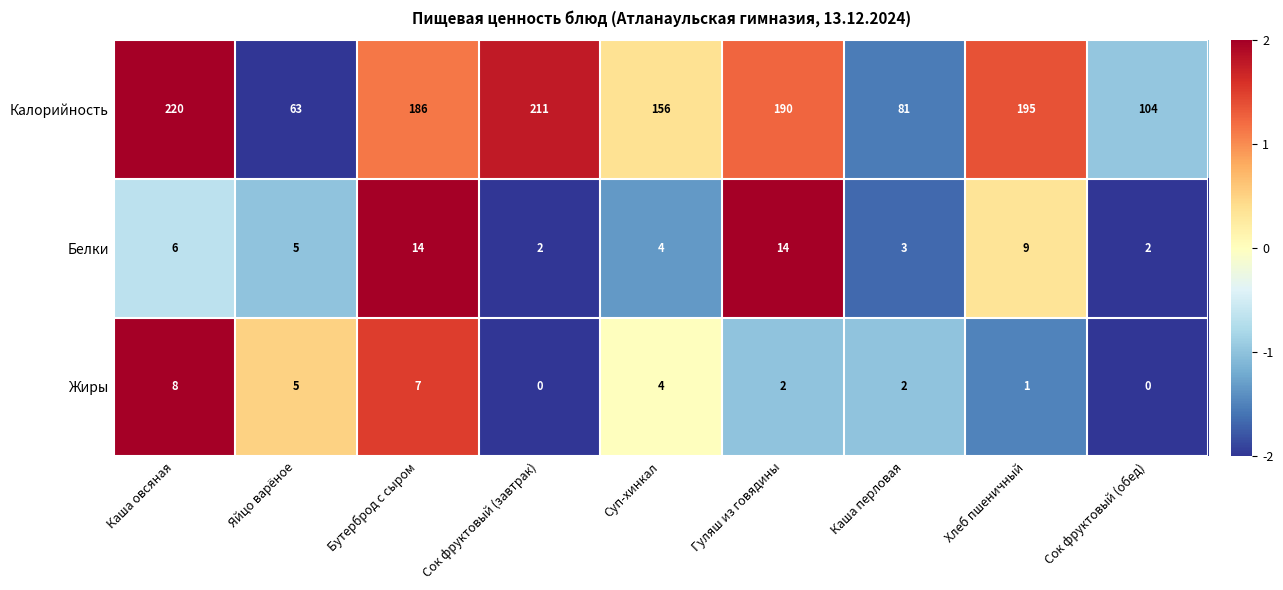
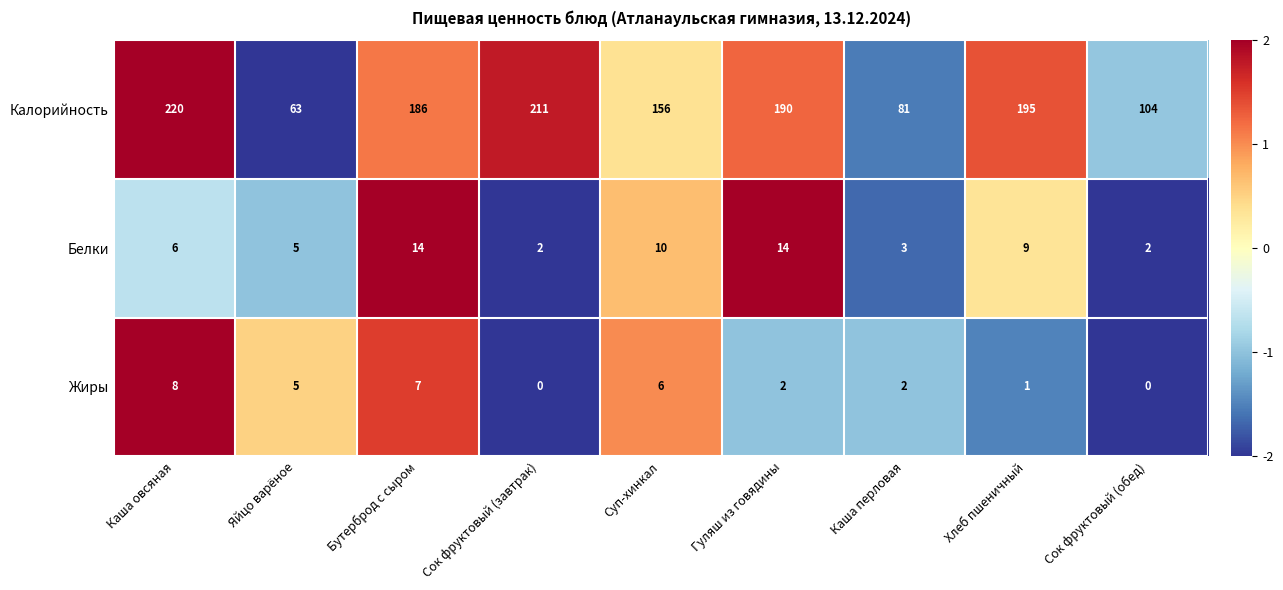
  {
    "Калорийность": {
      "Каша овсяная": 220,
      "Яйцо варёное": 63,
      "Бутерброд с сыром": 186,
      "Сок фруктовый (завтрак)": 211,
      "Суп-хинкал": 156,
      "Гуляш из говядины": 190,
      "Каша перловая": 81,
      "Хлеб пшеничный": 195,
      "Сок фруктовый (обед)": 104
    },
    "Белки": {
      "Каша овсяная": 6,
      "Яйцо варёное": 5,
      "Бутерброд с сыром": 14,
      "Сок фруктовый (завтрак)": 2,
-     "Суп-хинкал": 4,
+     "Суп-хинкал": 10,
      "Гуляш из говядины": 14,
      "Каша перловая": 3,
      "Хлеб пшеничный": 9,
      "Сок фруктовый (обед)": 2
    },
    "Жиры": {
      "Каша овсяная": 8,
      "Яйцо варёное": 5,
      "Бутерброд с сыром": 7,
      "Сок фруктовый (завтрак)": 0,
-     "Суп-хинкал": 4,
+     "Суп-хинкал": 6,
      "Гуляш из говядины": 2,
      "Каша перловая": 2,
      "Хлеб пшеничный": 1,
      "Сок фруктовый (обед)": 0
    }
  }
